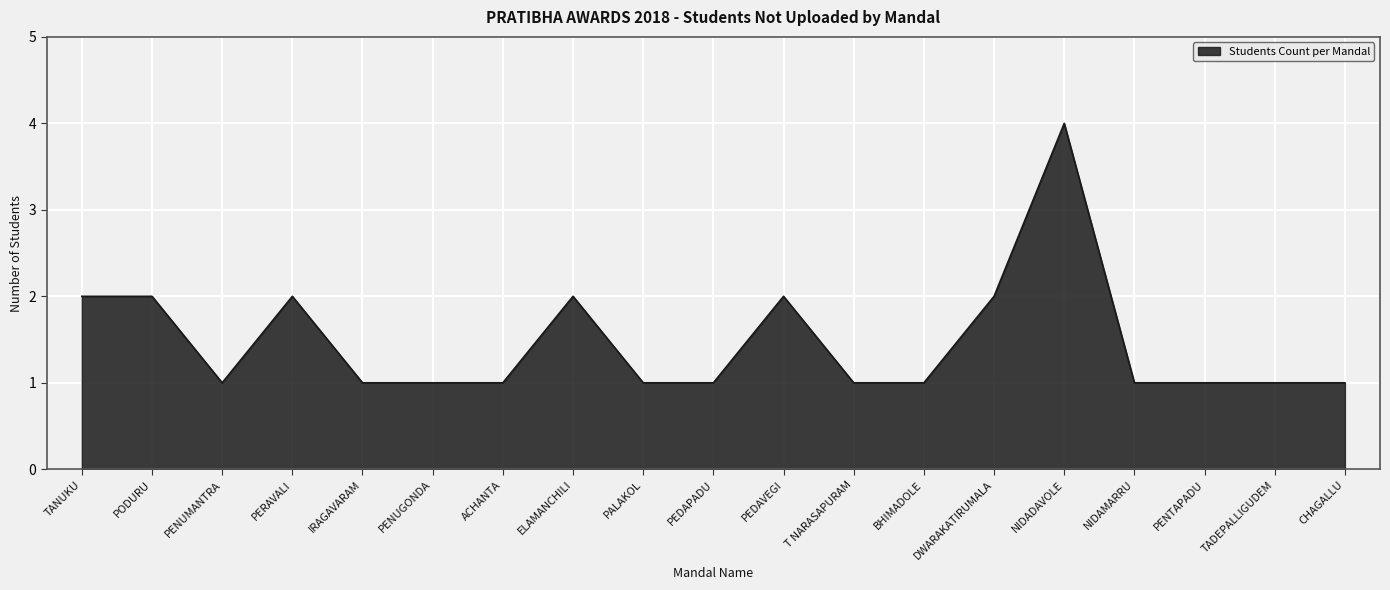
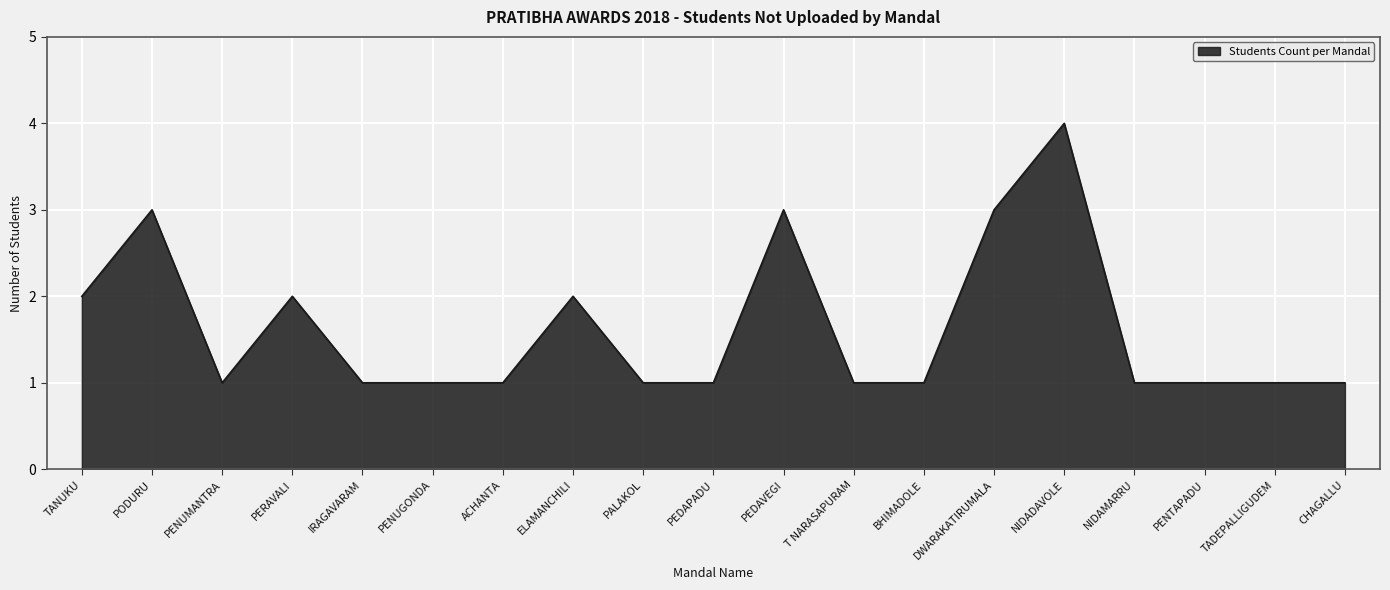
  {
    "TANUKU": 2,
-   "PODURU": 2,
+   "PODURU": 3,
    "PENUMANTRA": 1,
    "PERAVALI": 2,
    "IRAGAVARAM": 1,
    "PENUGONDA": 1,
    "ACHANTA": 1,
    "ELAMANCHILI": 2,
    "PALAKOL": 1,
    "PEDAPADU": 1,
-   "PEDAVEGI": 2,
+   "PEDAVEGI": 3,
    "T NARASAPURAM": 1,
    "BHIMADOLE": 1,
-   "DWARAKATIRUMALA": 2,
+   "DWARAKATIRUMALA": 3,
    "NIDADAVOLE": 4,
    "NIDAMARRU": 1,
    "PENTAPADU": 1,
    "TADEPALLIGUDEM": 1,
    "CHAGALLU": 1
  }
